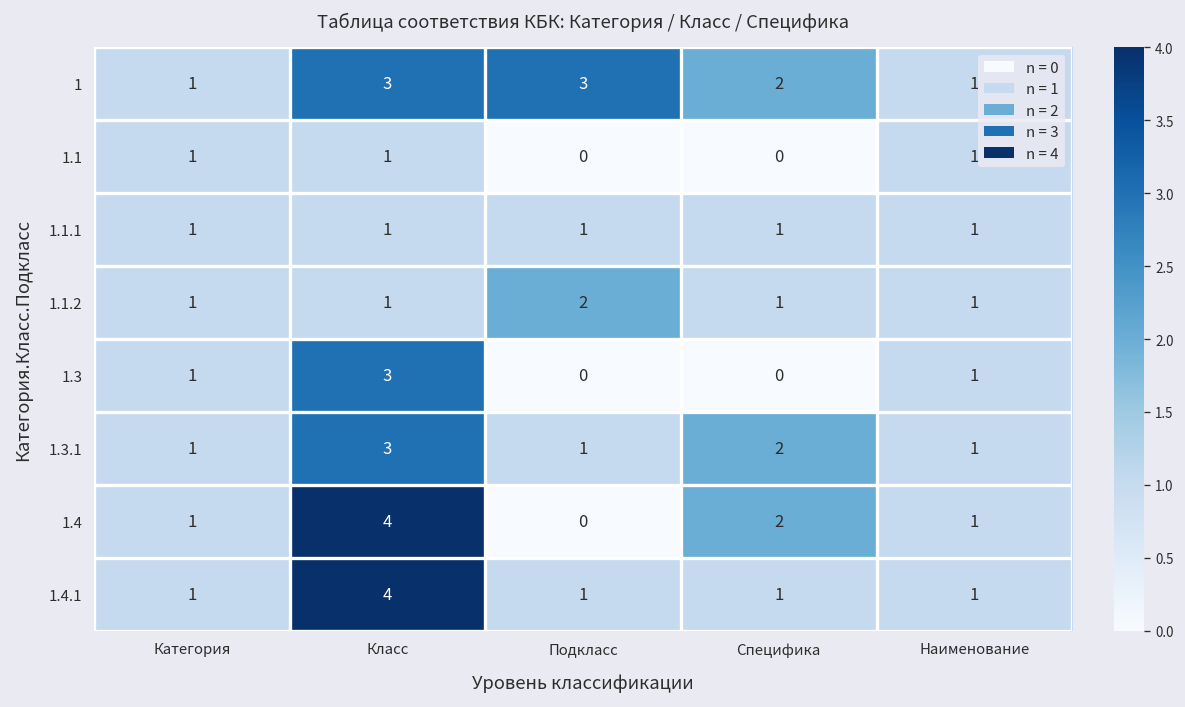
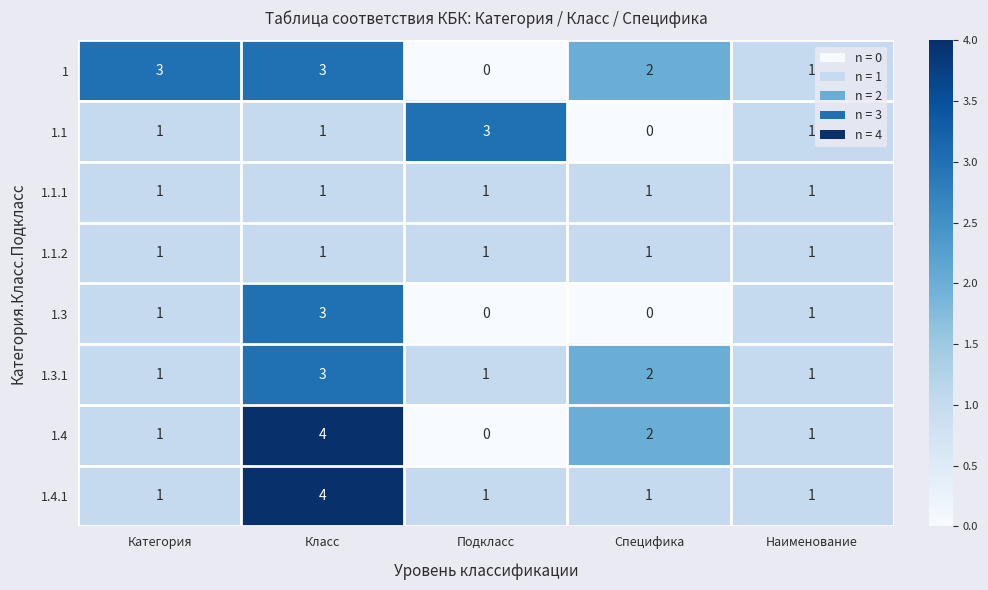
  {
    "1": {
-     "Категория": 1,
+     "Категория": 3,
      "Класс": 3,
-     "Подкласс": 3,
+     "Подкласс": 0,
      "Специфика": 2
    },
    "1.1": {
      "Категория": 1,
      "Класс": 1,
-     "Подкласс": 0,
+     "Подкласс": 3,
      "Специфика": 0
    },
    "1.1.1": {
      "Категория": 1,
      "Класс": 1,
      "Подкласс": 1,
      "Специфика": 1,
      "Наименование": 1
    },
    "1.1.2": {
      "Категория": 1,
      "Класс": 1,
-     "Подкласс": 2,
+     "Подкласс": 1,
      "Специфика": 1,
      "Наименование": 1
    },
    "1.3": {
      "Категория": 1,
      "Класс": 3,
      "Подкласс": 0,
      "Специфика": 0,
      "Наименование": 1
    },
    "1.3.1": {
      "Категория": 1,
      "Класс": 3,
      "Подкласс": 1,
      "Специфика": 2,
      "Наименование": 1
    },
    "1.4": {
      "Категория": 1,
      "Класс": 4,
      "Подкласс": 0,
      "Специфика": 2,
      "Наименование": 1
    },
    "1.4.1": {
      "Категория": 1,
      "Класс": 4,
      "Подкласс": 1,
      "Специфика": 1,
      "Наименование": 1
    }
  }
